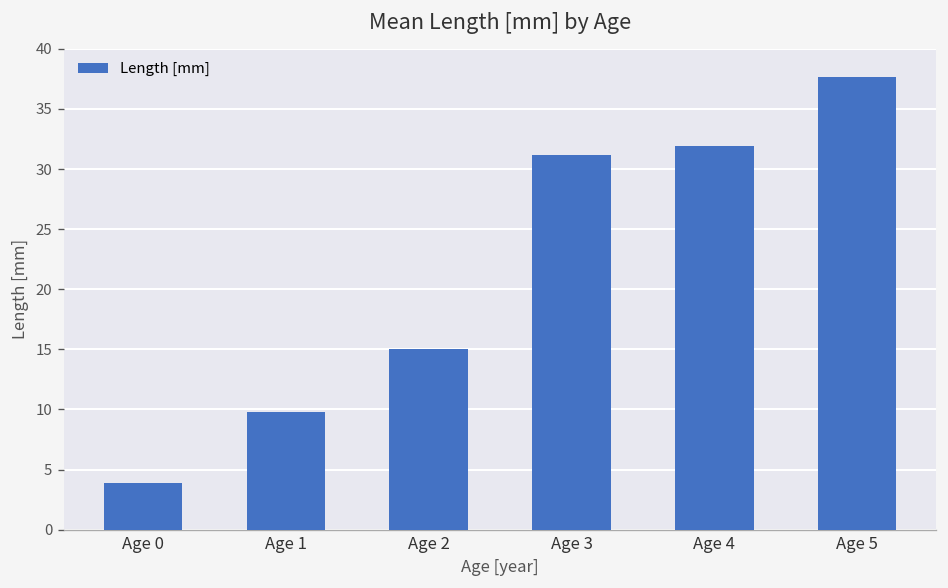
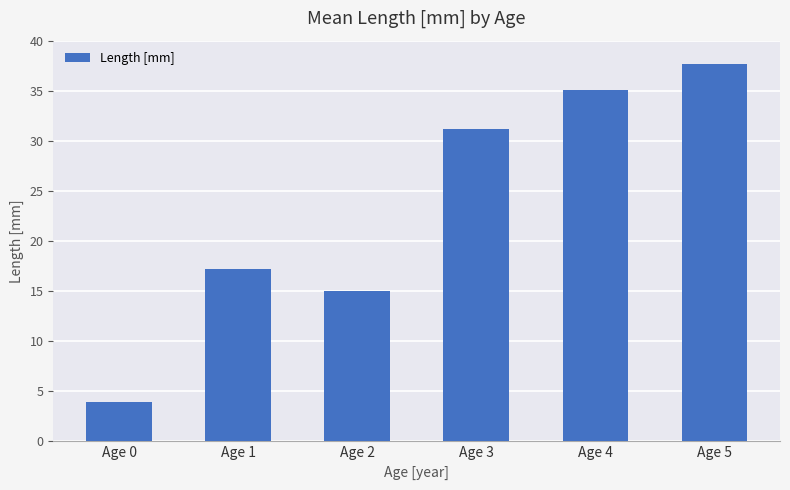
  {
    "Age 0": 3.9,
-   "Age 1": 9.8,
+   "Age 1": 17.2,
    "Age 2": 15.0,
    "Age 3": 31.2,
-   "Age 4": 31.9,
+   "Age 4": 35.0,
    "Age 5": 37.7
  }
